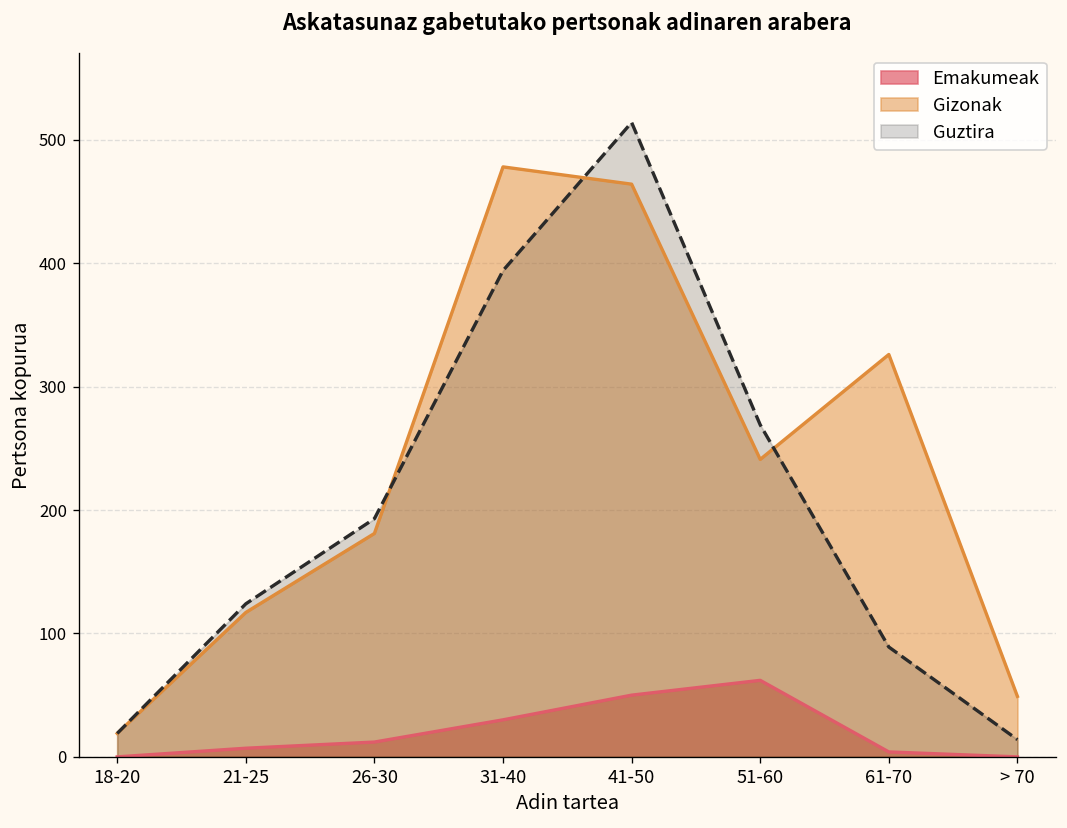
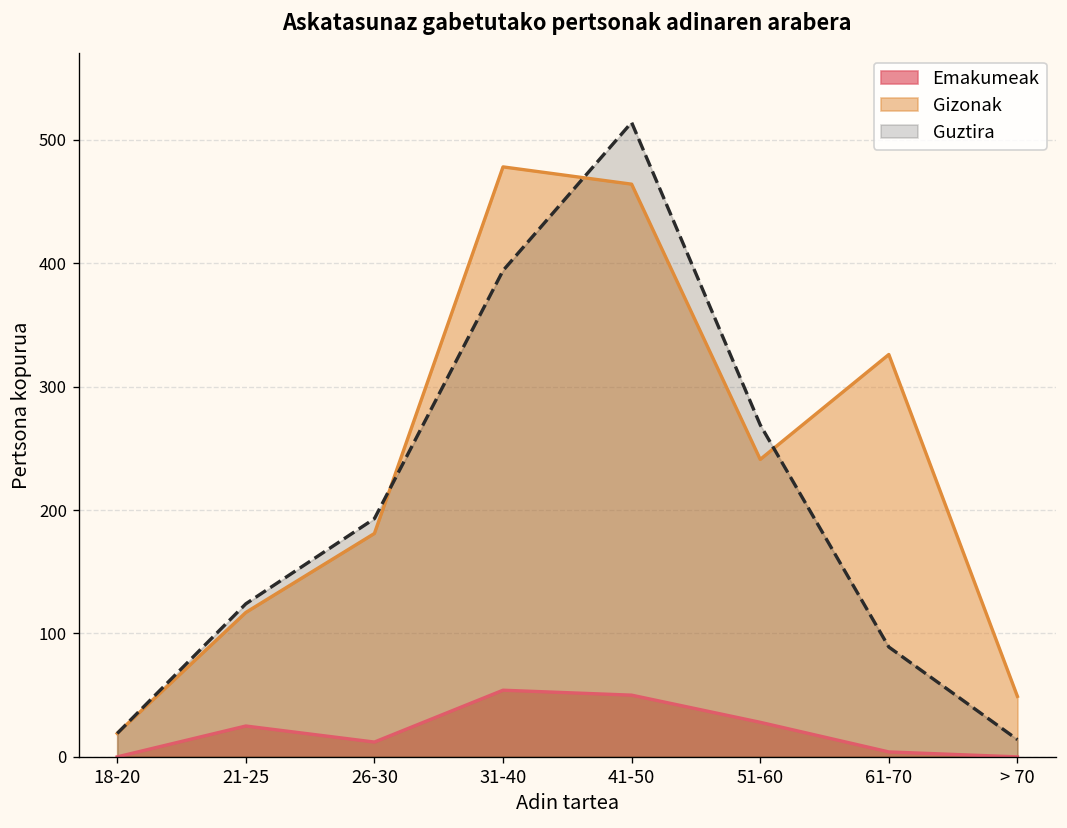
  {
    "Emakumeak": {
      "18-20": 0,
-     "21-25": 7,
+     "21-25": 25,
      "26-30": 12,
-     "31-40": 30,
+     "31-40": 54,
      "41-50": 50,
-     "51-60": 62,
+     "51-60": 28,
      "61-70": 4,
      "> 70": 0
    },
    "Gizonak": {
      "21-25": 117,
      "26-30": 181,
      "31-40": 478,
      "41-50": 464,
      "51-60": 241,
      "61-70": 326,
      "> 70": 49
    },
    "Guztira": {
      "21-25": 124,
      "26-30": 193,
      "31-40": 394,
      "41-50": 514,
      "51-60": 269,
      "61-70": 89,
      "> 70": 14
    }
  }
